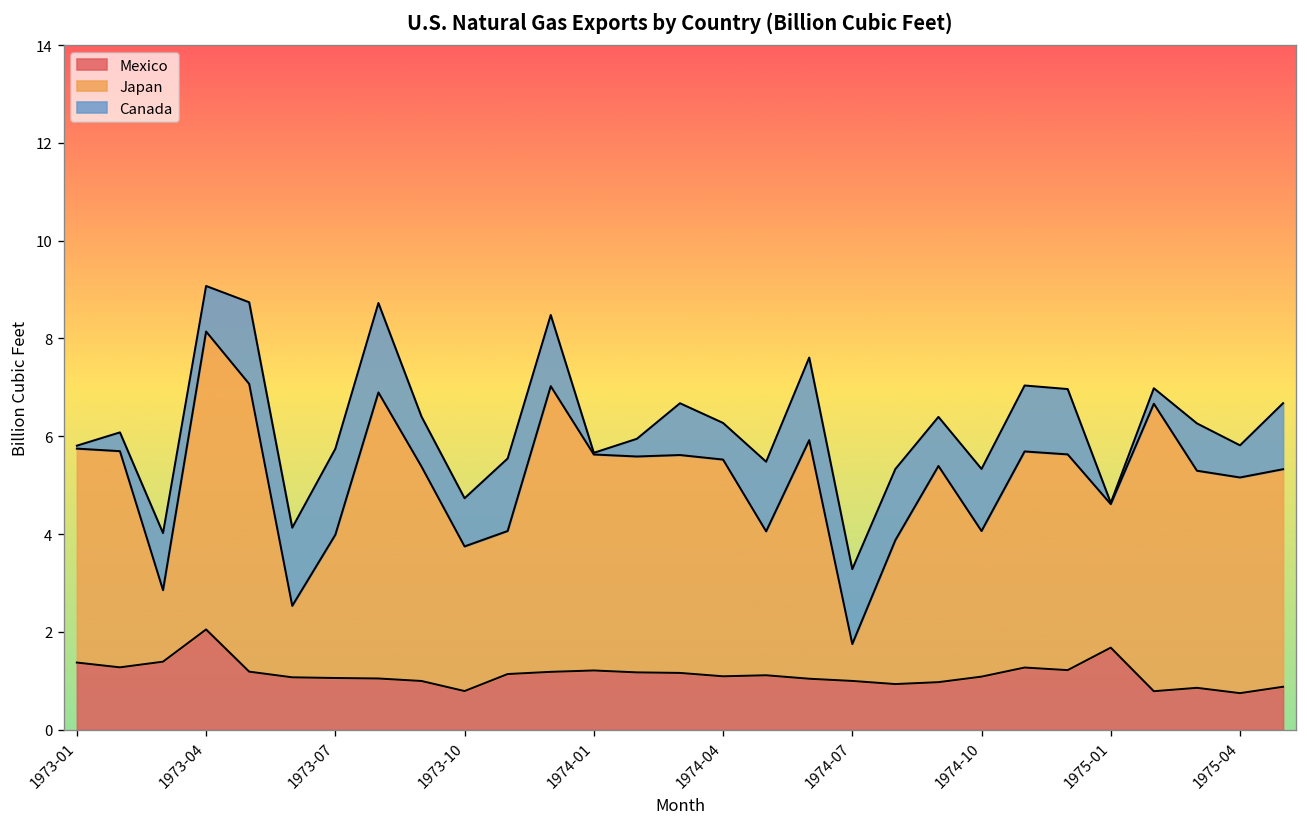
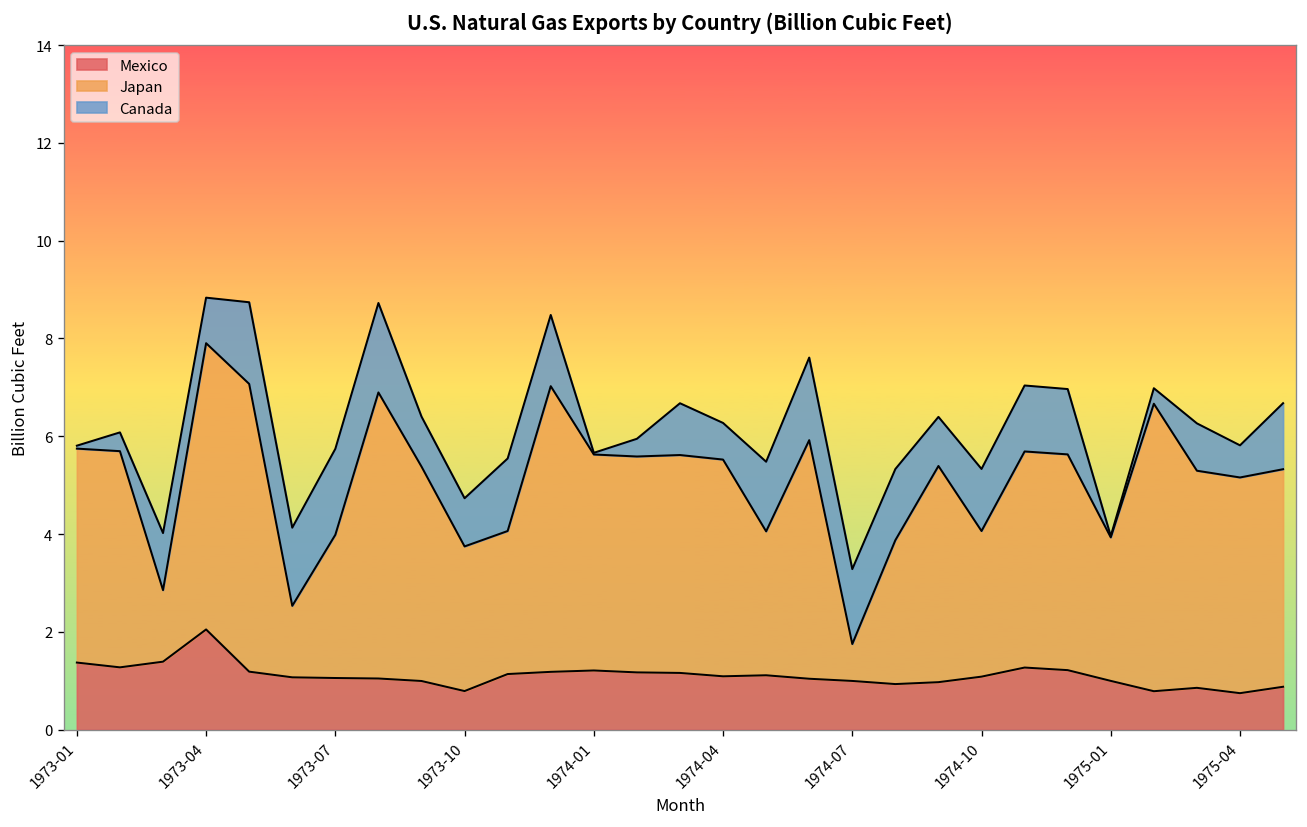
  {
    "Mexico": {
      "1973-01": 1.4,
      "1973-04": 2.1,
      "1973-07": 1.1,
      "1973-10": 0.8,
      "1974-01": 1.2,
      "1974-04": 1.1,
      "1974-07": 1.0,
      "1974-10": 1.1,
-     "1975-01": 1.7,
+     "1975-01": 1.0,
      "1975-04": 0.7
    },
    "Japan": {
-     "1973-04": 6.1,
+     "1973-04": 5.9,
      "1973-07": 2.9,
      "1973-10": 3.0,
      "1974-04": 4.4,
      "1974-07": 0.8,
      "1974-10": 3.0,
      "1975-04": 4.4
    },
    "Canada": {
      "1973-04": 0.9,
      "1973-07": 1.8,
      "1973-10": 1.0,
      "1974-04": 0.7,
      "1974-07": 1.5,
      "1974-10": 1.3,
      "1975-04": 0.7
    }
  }
